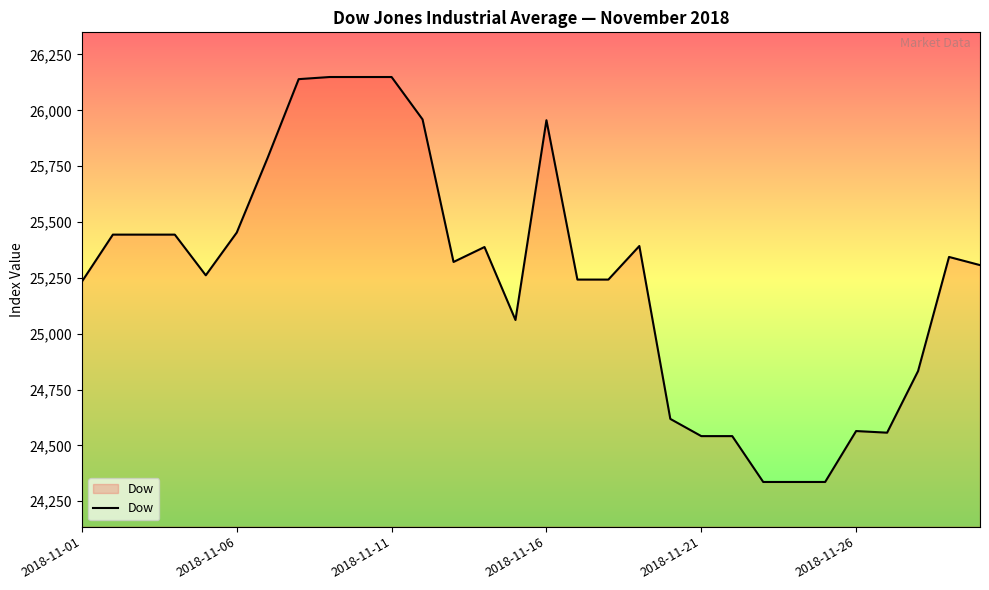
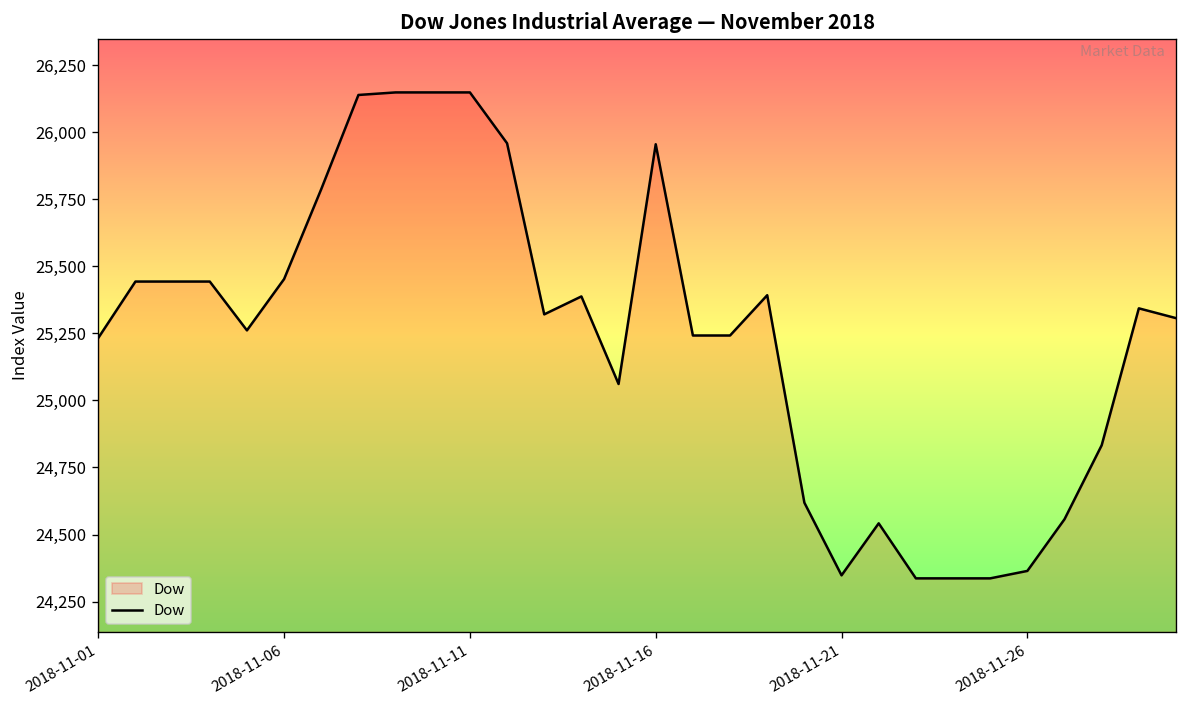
  {
    "2018-11-01": "25,230",
    "2018-11-06": "25,450",
    "2018-11-11": "26,150",
    "2018-11-16": "25,960",
-   "2018-11-21": "24,540",
-   "2018-11-26": "24,560"
+   "2018-11-21": "24,350",
+   "2018-11-26": "24,360"
  }
